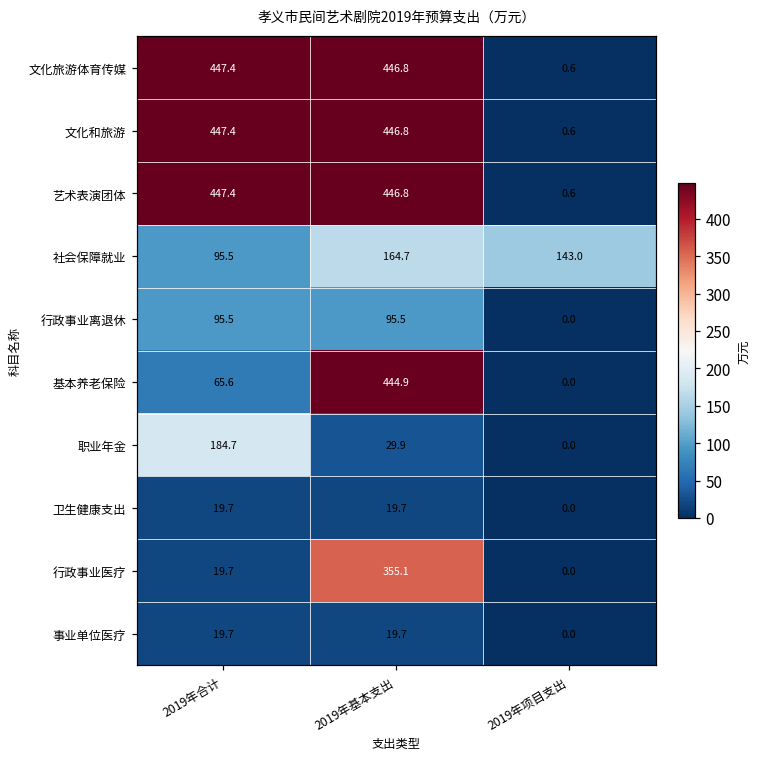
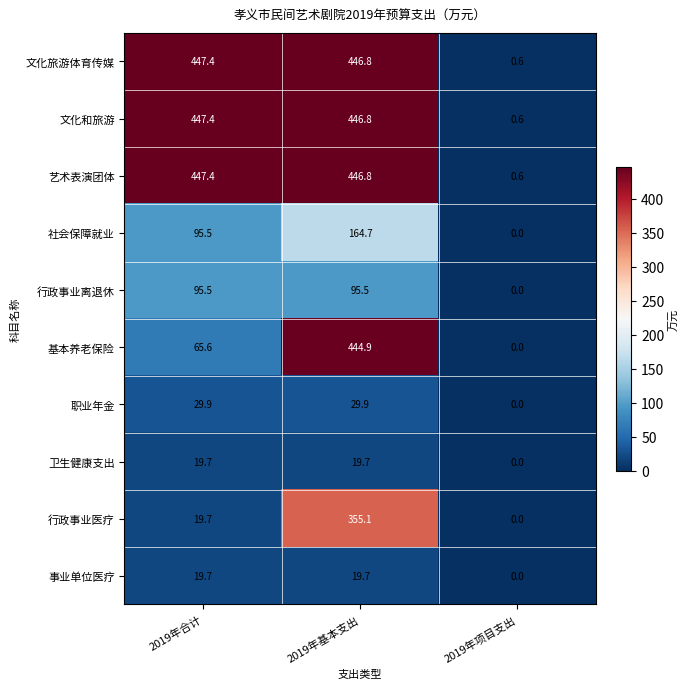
  {
    "文化旅游体育传媒": {
      "2019年合计": 447.4,
      "2019年基本支出": 446.8,
      "2019年项目支出": 0.6
    },
    "文化和旅游": {
      "2019年合计": 447.4,
      "2019年基本支出": 446.8,
      "2019年项目支出": 0.6
    },
    "艺术表演团体": {
      "2019年合计": 447.4,
      "2019年基本支出": 446.8,
      "2019年项目支出": 0.6
    },
    "社会保障就业": {
      "2019年合计": 95.5,
      "2019年基本支出": 164.7,
-     "2019年项目支出": 143.0
+     "2019年项目支出": 0.0
    },
    "行政事业离退休": {
      "2019年合计": 95.5,
      "2019年基本支出": 95.5,
      "2019年项目支出": 0.0
    },
    "基本养老保险": {
      "2019年合计": 65.6,
      "2019年基本支出": 444.9,
      "2019年项目支出": 0.0
    },
    "职业年金": {
-     "2019年合计": 184.7,
+     "2019年合计": 29.9,
      "2019年基本支出": 29.9,
      "2019年项目支出": 0.0
    },
    "卫生健康支出": {
      "2019年合计": 19.7,
      "2019年基本支出": 19.7,
      "2019年项目支出": 0.0
    },
    "行政事业医疗": {
      "2019年合计": 19.7,
      "2019年基本支出": 355.1,
      "2019年项目支出": 0.0
    },
    "事业单位医疗": {
      "2019年合计": 19.7,
      "2019年基本支出": 19.7,
      "2019年项目支出": 0.0
    }
  }
